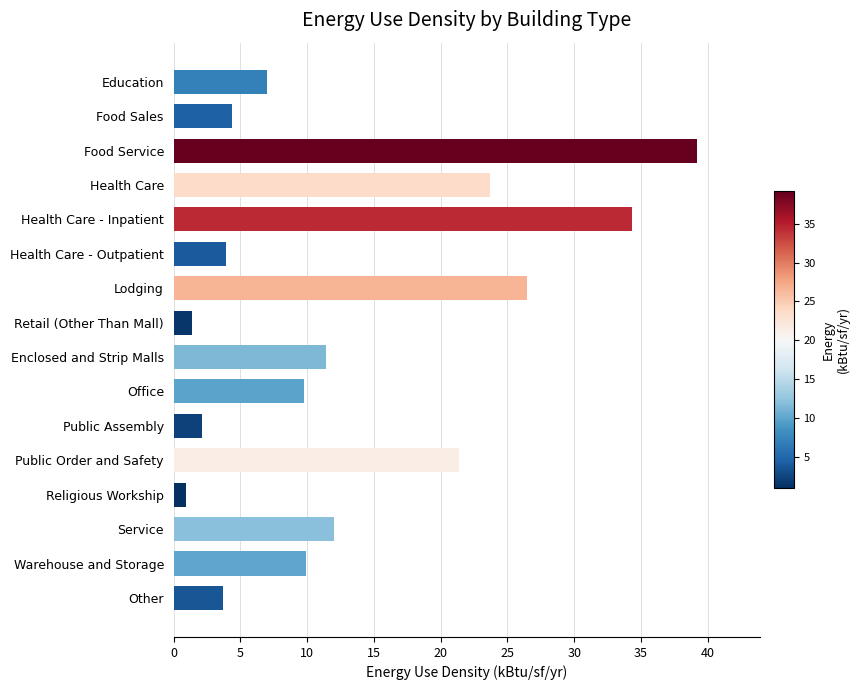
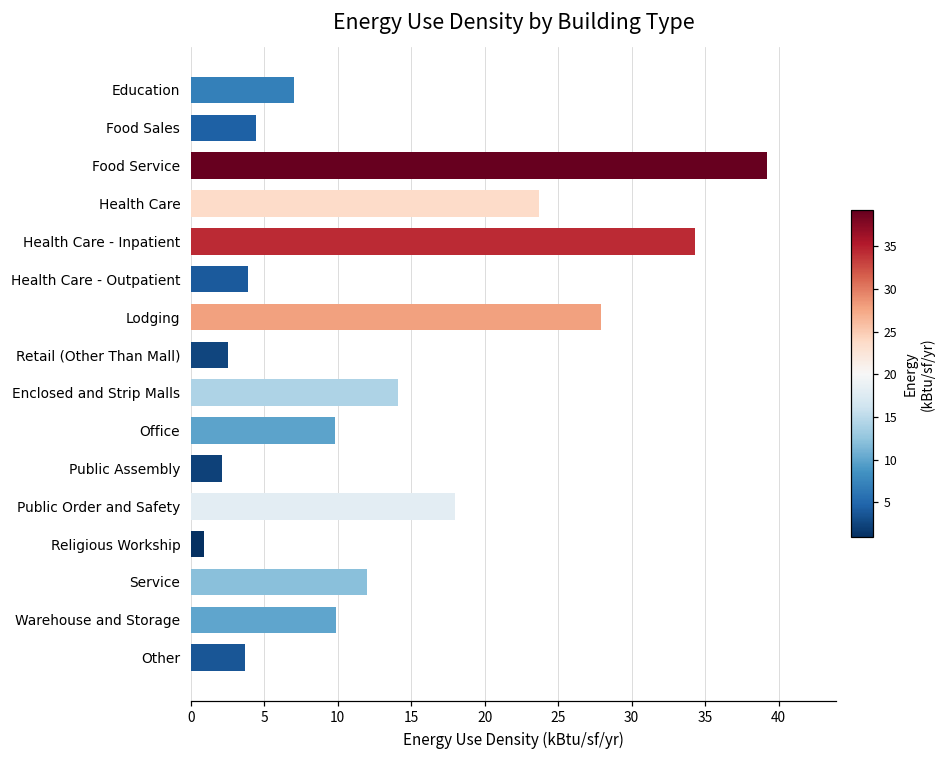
  {
    "Education": 7.0,
    "Food Sales": 4.4,
    "Food Service": 39.2,
    "Health Care": 23.7,
    "Health Care - Inpatient": 34.3,
    "Health Care - Outpatient": 3.9,
-   "Lodging": 26.5,
-   "Retail (Other Than Mall)": 1.4,
-   "Enclosed and Strip Malls": 11.4,
+   "Lodging": 27.9,
+   "Retail (Other Than Mall)": 2.5,
+   "Enclosed and Strip Malls": 14.1,
    "Office": 9.8,
    "Public Assembly": 2.1,
-   "Public Order and Safety": 21.4,
+   "Public Order and Safety": 18.0,
    "Religious Workship": 0.9,
    "Service": 12.0,
    "Warehouse and Storage": 9.9,
    "Other": 3.7
  }
